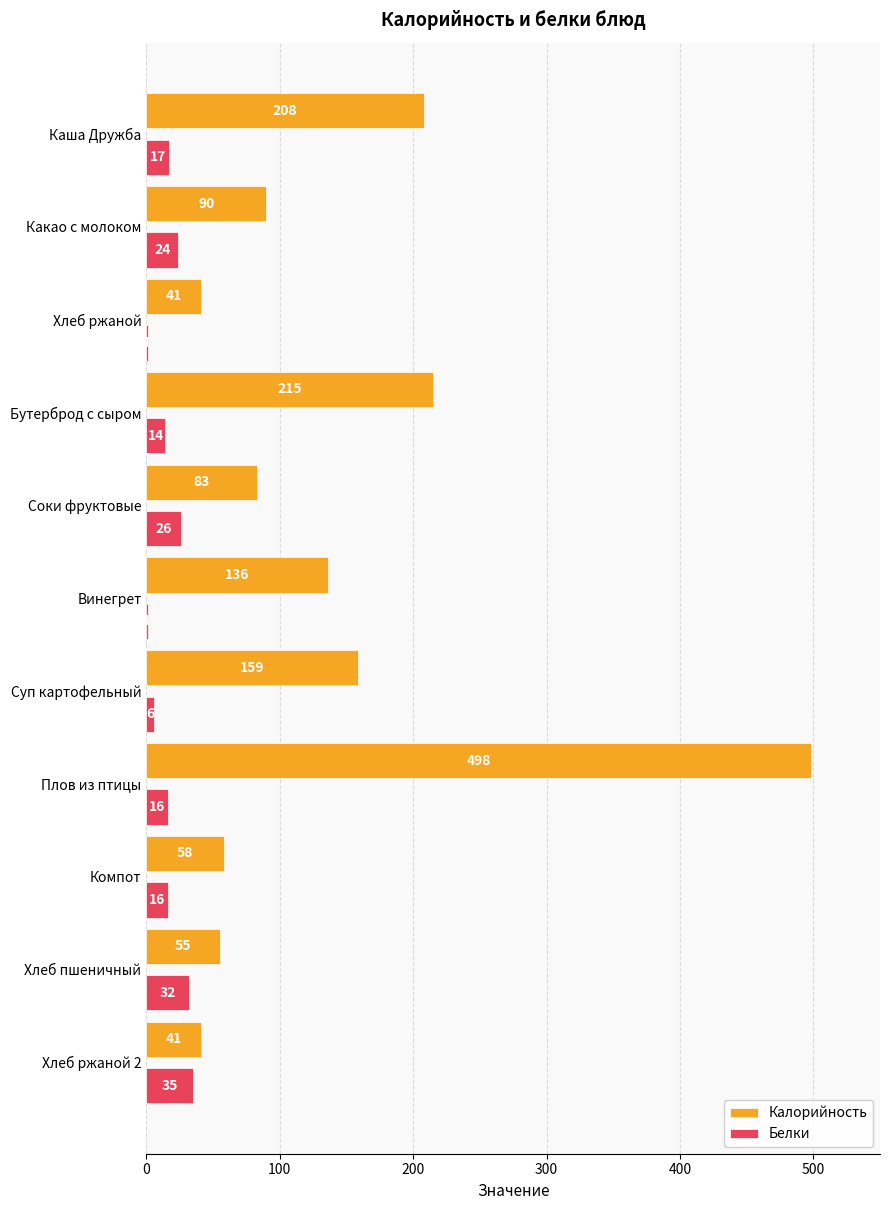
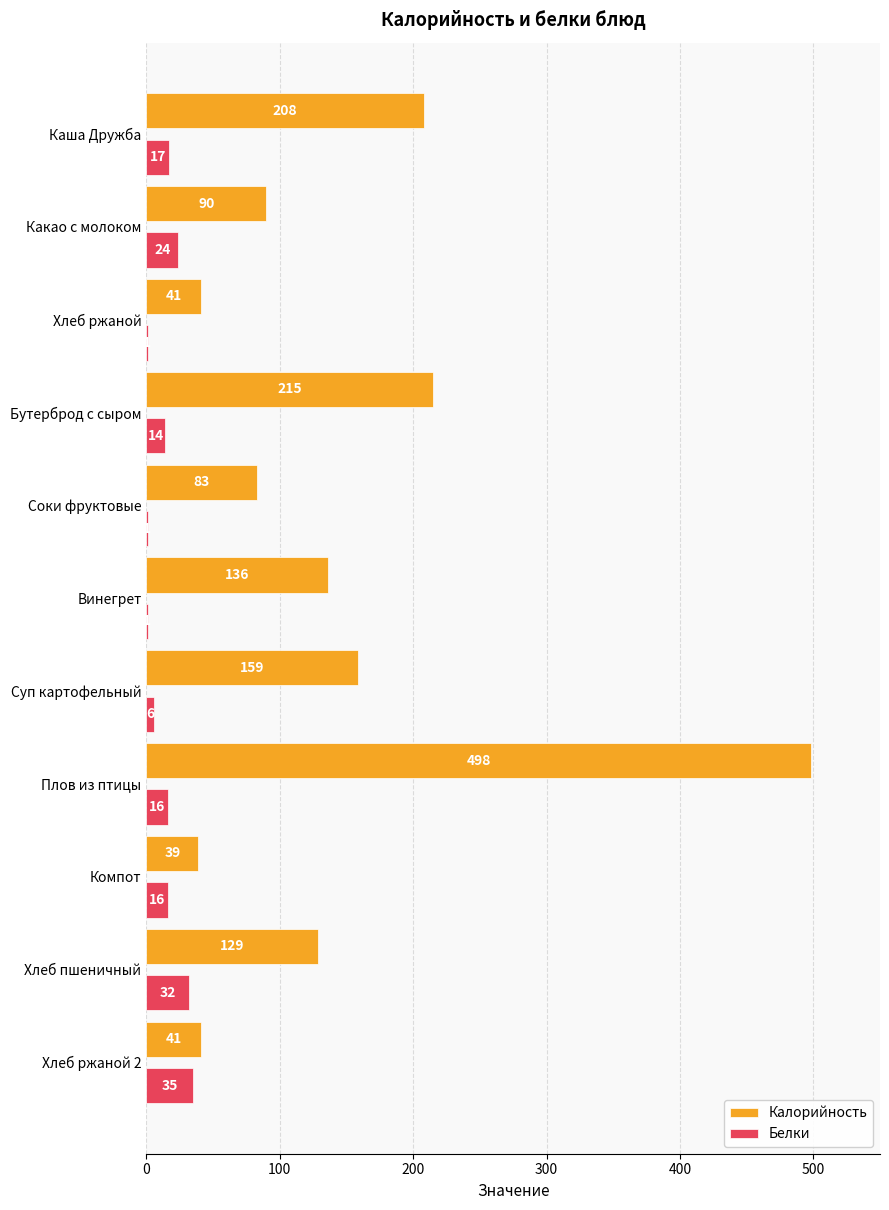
  {
    "Калорийность": {
      "Каша Дружба": 208,
      "Какао с молоком": 90,
      "Хлеб ржаной": 41,
      "Бутерброд с сыром": 215,
      "Соки фруктовые": 83,
      "Винегрет": 136,
      "Суп картофельный": 159,
      "Плов из птицы": 498,
-     "Компот": 58,
-     "Хлеб пшеничный": 55,
+     "Компот": 39,
+     "Хлеб пшеничный": 129,
      "Хлеб ржаной 2": 41
    },
    "Белки": {
-     "Соки фруктовые": 26
+     "Соки фруктовые": 1
    }
  }
